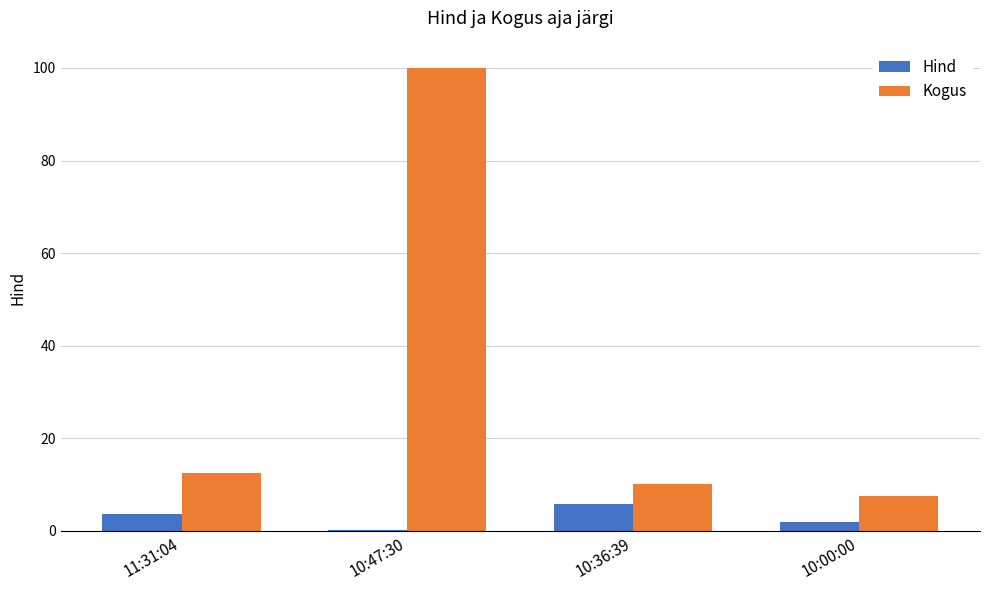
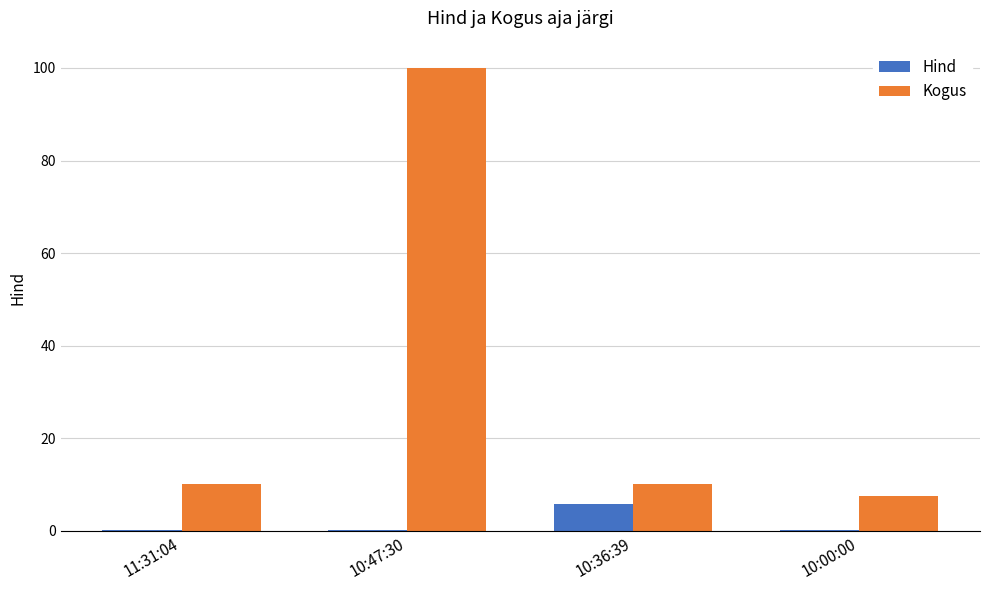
  {
    "Hind": {
-     "11:31:04": 4,
+     "11:31:04": 0,
      "10:36:39": 6,
-     "10:00:00": 2
+     "10:00:00": 0
    },
    "Kogus": {
-     "11:31:04": 13,
+     "11:31:04": 10,
      "10:47:30": 100,
      "10:36:39": 10,
      "10:00:00": 8
    }
  }
